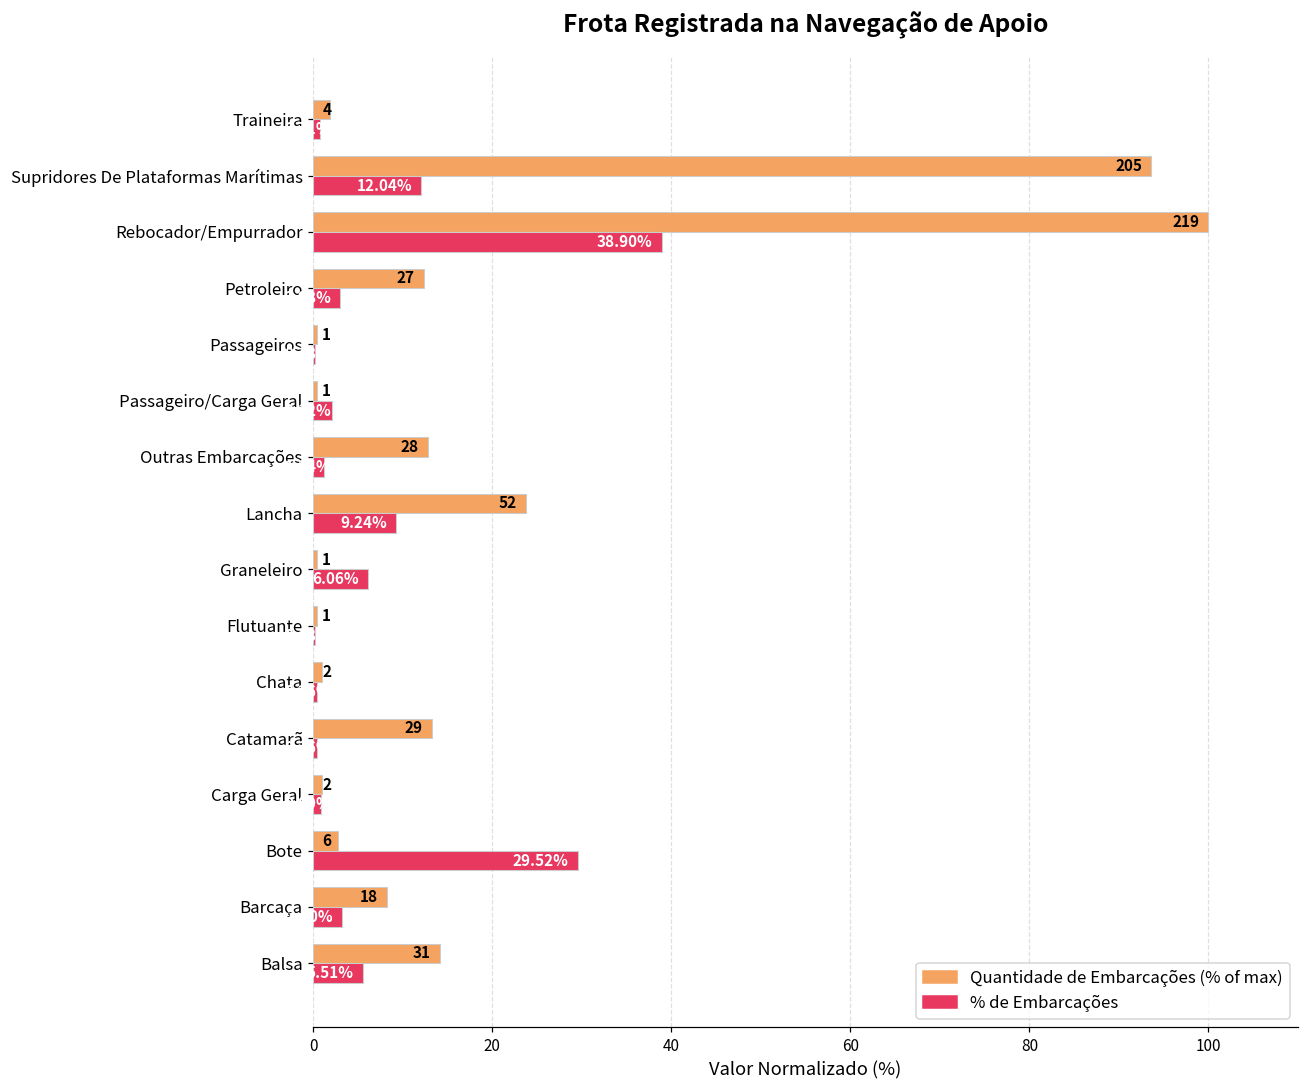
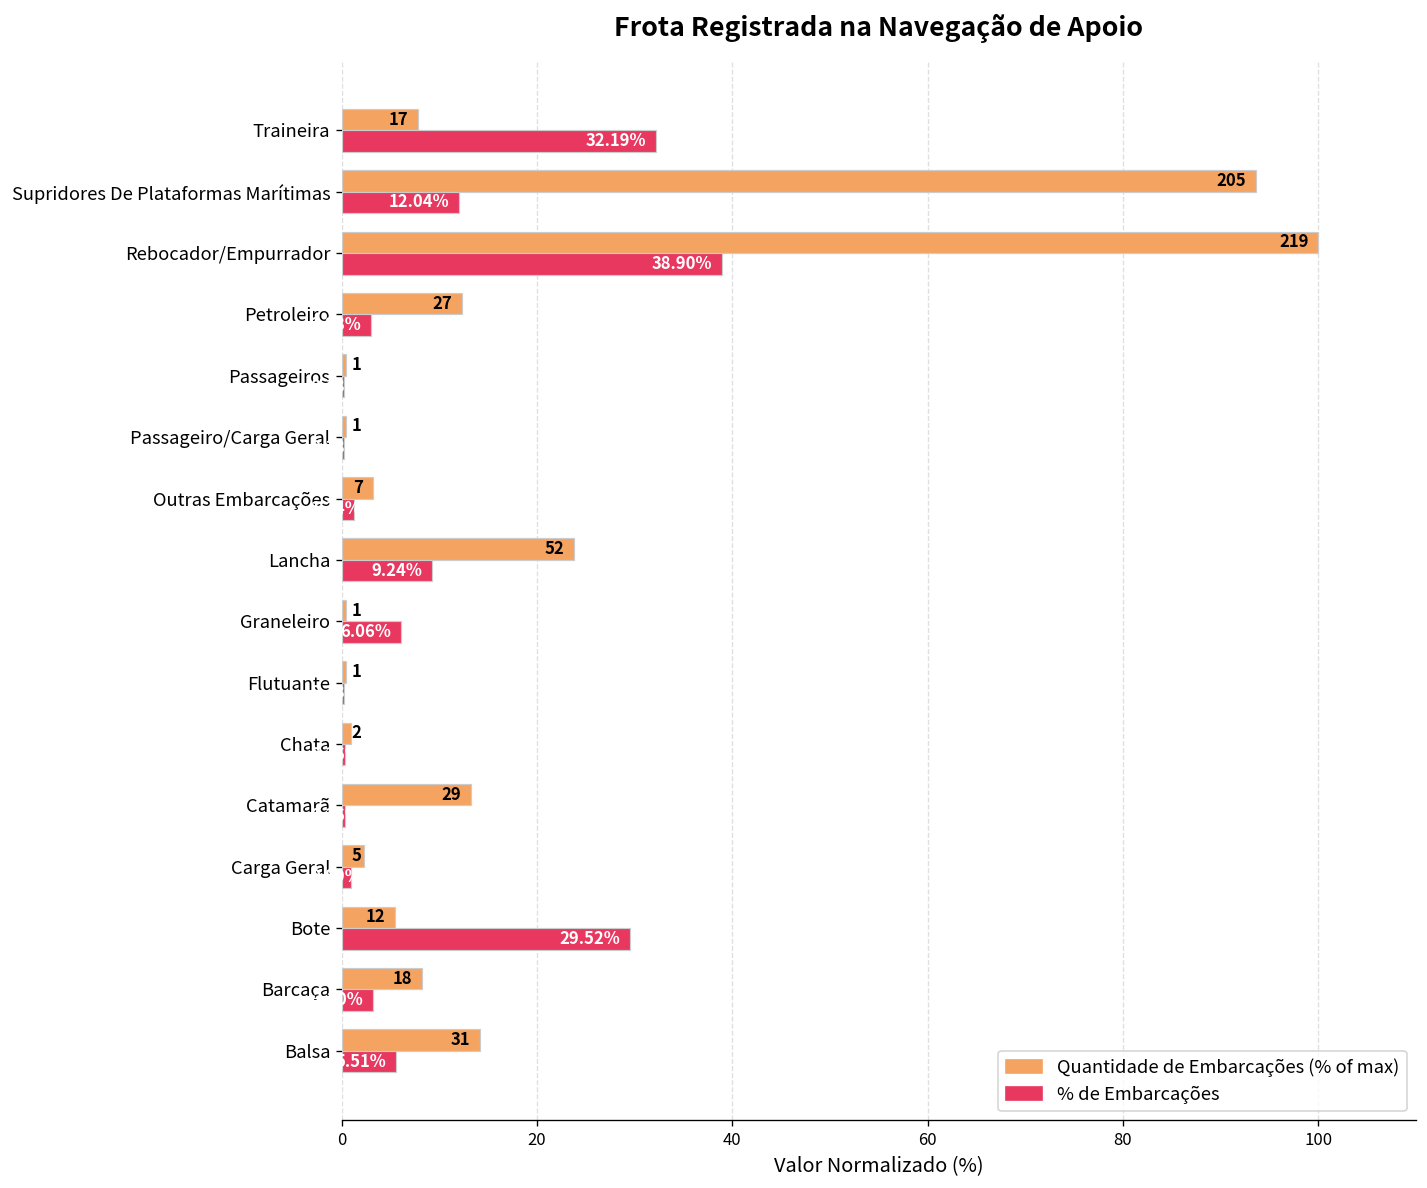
  {
    "Quantidade de Embarcações (% of max)": {
-     "Traineira": 4,
-     "Outras Embarcações": 28,
-     "Carga Geral": 2,
-     "Bote": 6
+     "Traineira": 17,
+     "Outras Embarcações": 7,
+     "Carga Geral": 5,
+     "Bote": 12
    },
    "% de Embarcações": {
-     "Traineira": 1,
+     "Traineira": 32,
      "Petroleiro": 3,
-     "Passageiro/Carga Geral": 2,
+     "Passageiro/Carga Geral": 0,
      "Outras Embarcações": 1,
      "Chata": 0,
      "Catamarã": 0,
      "Carga Geral": 1,
      "Barcaça": 3
    }
  }
